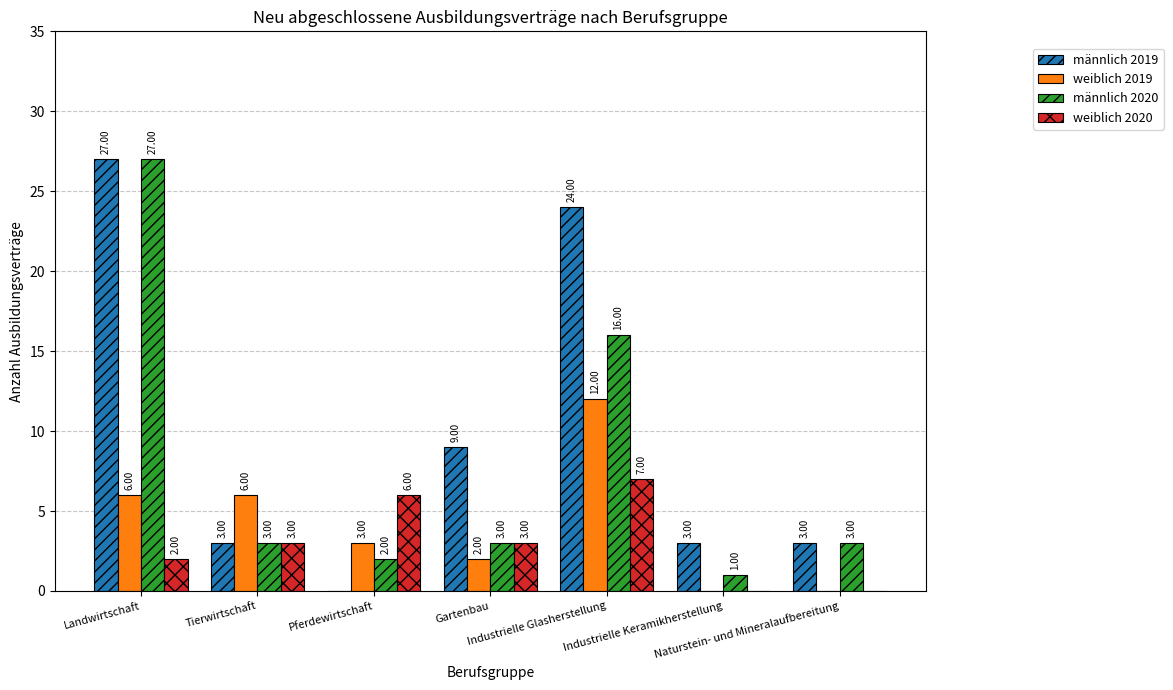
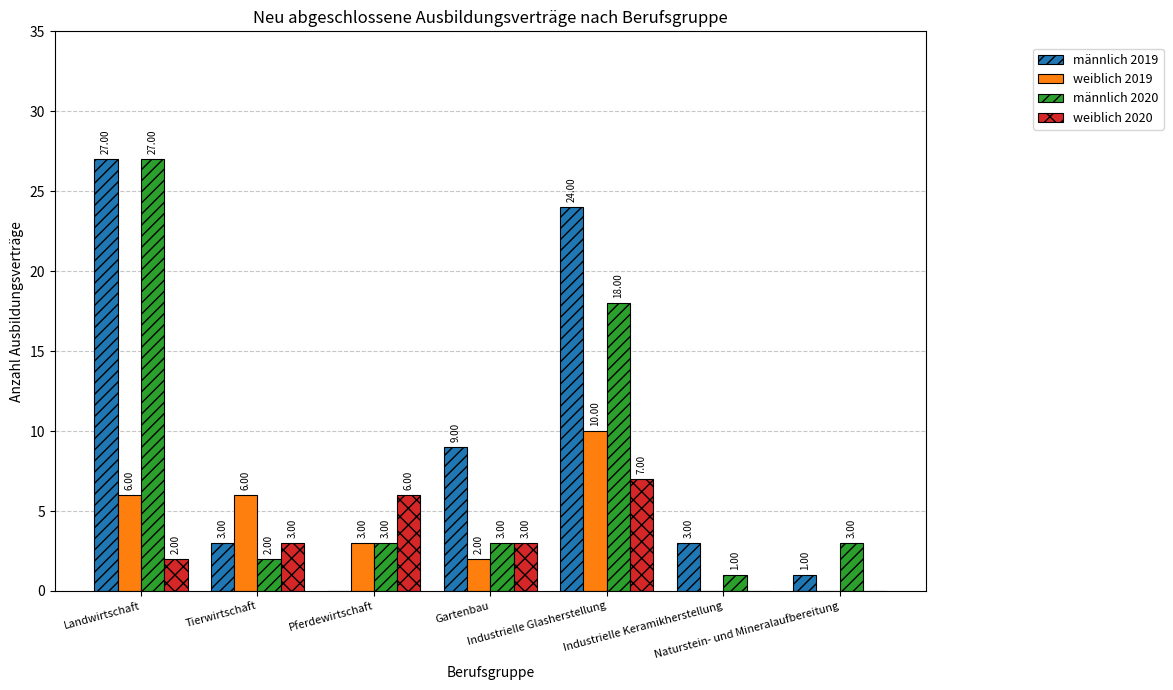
  {
    "männlich 2019": {
      "Landwirtschaft": 27.00,
      "Tierwirtschaft": 3.00,
      "Gartenbau": 9.00,
      "Industrielle Glasherstellung": 24.00,
      "Industrielle Keramikherstellung": 3.00,
-     "Naturstein- und Mineralaufbereitung": 3.00
+     "Naturstein- und Mineralaufbereitung": 1.00
    },
    "weiblich 2019": {
      "Landwirtschaft": 6.00,
      "Tierwirtschaft": 6.00,
      "Pferdewirtschaft": 3.00,
      "Gartenbau": 2.00,
-     "Industrielle Glasherstellung": 12.00
+     "Industrielle Glasherstellung": 10.00
    },
    "männlich 2020": {
      "Landwirtschaft": 27.00,
-     "Tierwirtschaft": 3.00,
-     "Pferdewirtschaft": 2.00,
+     "Tierwirtschaft": 2.00,
+     "Pferdewirtschaft": 3.00,
      "Gartenbau": 3.00,
-     "Industrielle Glasherstellung": 16.00,
+     "Industrielle Glasherstellung": 18.00,
      "Industrielle Keramikherstellung": 1.00,
      "Naturstein- und Mineralaufbereitung": 3.00
    },
    "weiblich 2020": {
      "Landwirtschaft": 2.00,
      "Tierwirtschaft": 3.00,
      "Pferdewirtschaft": 6.00,
      "Gartenbau": 3.00,
      "Industrielle Glasherstellung": 7.00
    }
  }
